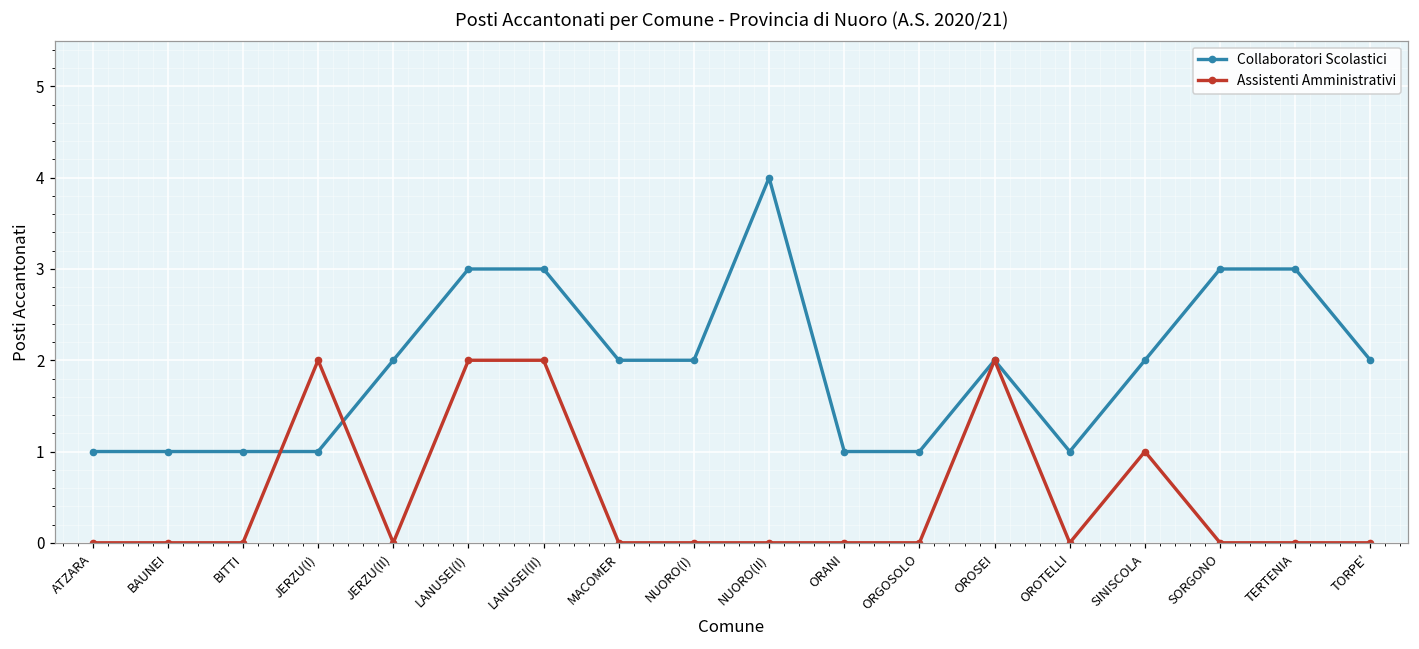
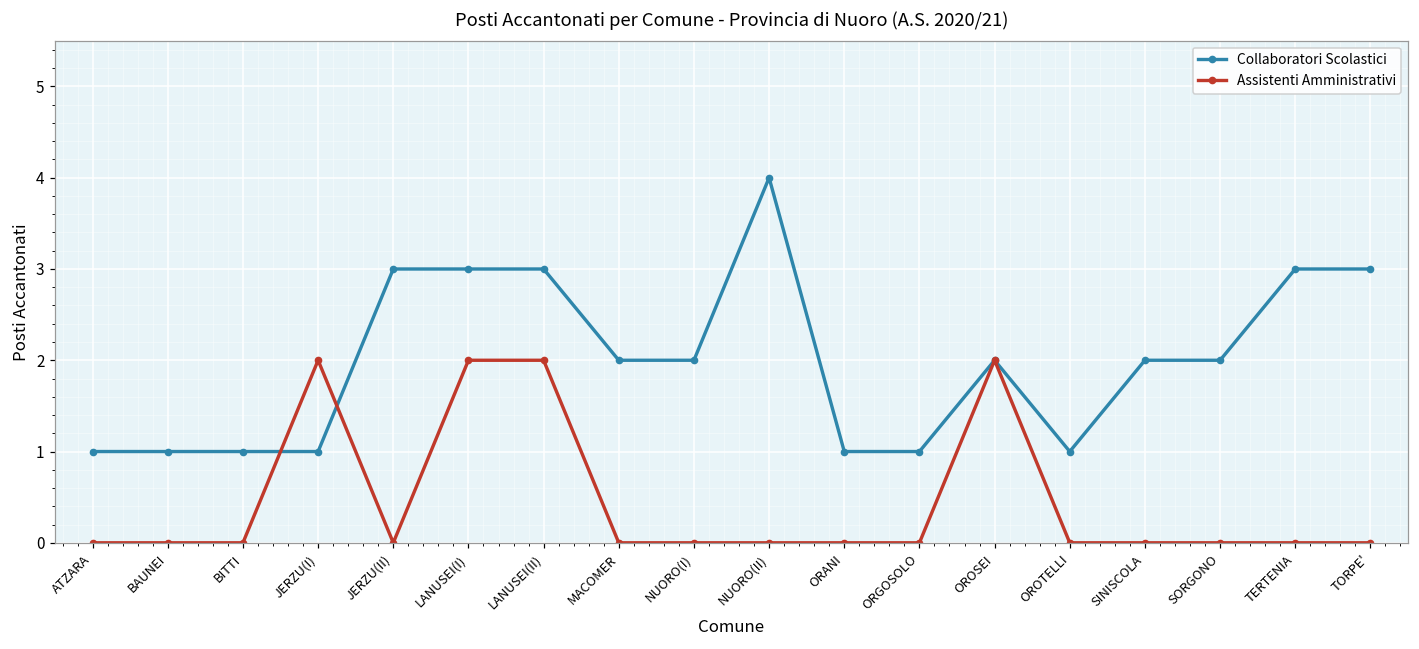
  {
    "Collaboratori Scolastici": {
      "ATZARA": 1,
      "BAUNEI": 1,
      "BITTI": 1,
      "JERZU(I)": 1,
-     "JERZU(II)": 2,
+     "JERZU(II)": 3,
      "LANUSEI(I)": 3,
      "LANUSEI(II)": 3,
      "MACOMER": 2,
      "NUORO(I)": 2,
      "NUORO(II)": 4,
      "ORANI": 1,
      "ORGOSOLO": 1,
      "OROTELLI": 1,
      "SINISCOLA": 2,
-     "SORGONO": 3,
+     "SORGONO": 2,
      "TERTENIA": 3,
-     "TORPE'": 2
+     "TORPE'": 3
    },
    "Assistenti Amministrativi": {
      "ATZARA": 0,
      "BAUNEI": 0,
      "BITTI": 0,
      "JERZU(I)": 2,
      "JERZU(II)": 0,
      "LANUSEI(I)": 2,
      "LANUSEI(II)": 2,
      "MACOMER": 0,
      "NUORO(I)": 0,
      "NUORO(II)": 0,
      "ORANI": 0,
      "ORGOSOLO": 0,
      "OROTELLI": 0,
-     "SINISCOLA": 1,
+     "SINISCOLA": 0,
      "SORGONO": 0,
      "TERTENIA": 0,
      "TORPE'": 0
    }
  }
